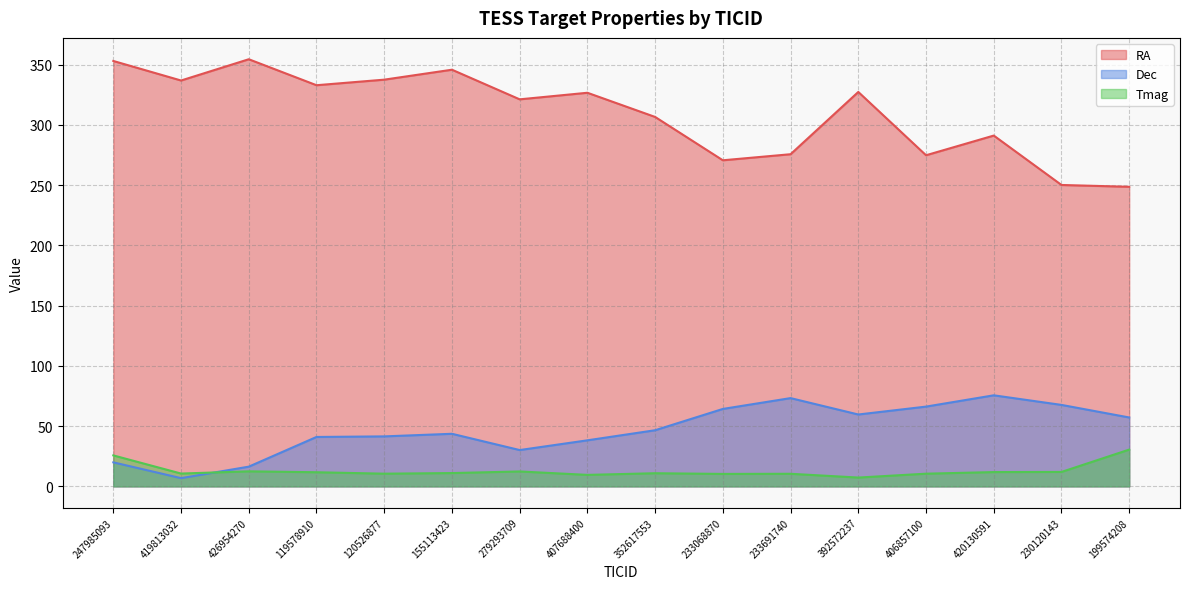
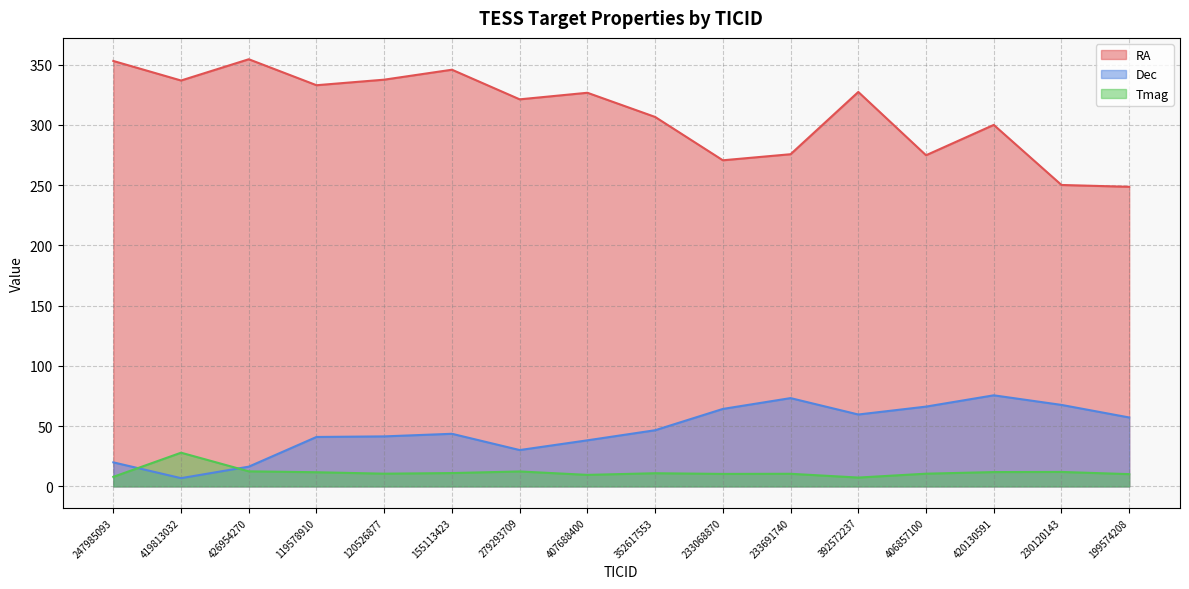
  {
    "RA": {
      "247985093": 353,
      "419813032": 337,
      "426954270": 354,
      "119578910": 333,
      "120526877": 337,
      "155113423": 346,
      "279293709": 321,
      "407688400": 327,
      "352617553": 307,
      "233068870": 271,
      "233691740": 276,
      "392572237": 327,
      "406857100": 275,
-     "420130591": 291,
+     "420130591": 300,
      "230120143": 250,
      "199574208": 249
    },
    "Dec": {
      "247985093": 20,
      "419813032": 7,
      "426954270": 16,
      "119578910": 41,
      "120526877": 41,
      "155113423": 44,
      "279293709": 30,
      "407688400": 38,
      "352617553": 47,
      "233068870": 64,
      "233691740": 73,
      "392572237": 60,
      "406857100": 66,
      "420130591": 76,
      "230120143": 68,
      "199574208": 57
    },
    "Tmag": {
-     "247985093": 26,
-     "419813032": 11,
+     "247985093": 8,
+     "419813032": 28,
      "426954270": 12,
      "119578910": 12,
      "120526877": 11,
      "155113423": 11,
      "279293709": 12,
      "407688400": 10,
      "352617553": 11,
      "233068870": 10,
      "233691740": 10,
      "392572237": 7,
      "406857100": 11,
      "420130591": 12,
      "230120143": 12,
-     "199574208": 31
+     "199574208": 10
    }
  }
